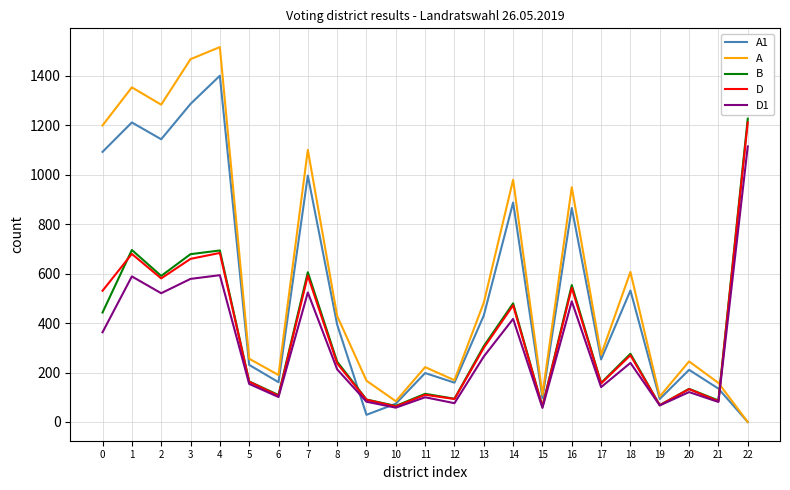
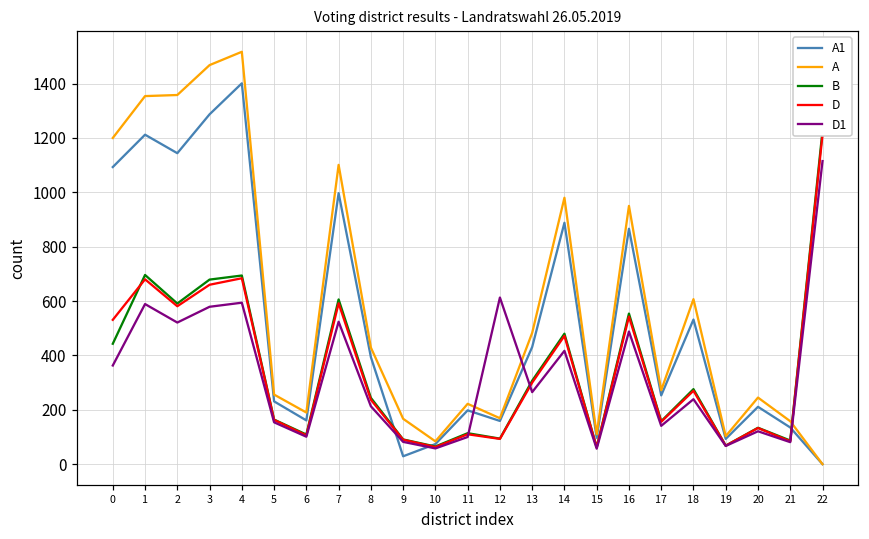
  {
    "A1": {
      "0": 1090,
      "1": 1210,
      "2": 1140,
      "3": 1290,
      "4": 1400,
      "5": 230,
      "6": 160,
      "7": 1000,
      "8": 390,
      "9": 30,
      "11": 200,
      "13": 430,
      "14": 890,
      "15": 100,
      "16": 870,
      "17": 250,
      "18": 530,
      "20": 210,
      "21": 140
    },
    "A": {
      "0": 1200,
      "1": 1350,
-     "2": 1280,
+     "2": 1360,
      "3": 1470,
      "4": 1520,
      "5": 260,
      "6": 190,
      "7": 1100,
      "8": 430,
      "9": 170,
      "11": 220,
      "13": 480,
      "14": 980,
      "15": 110,
      "16": 950,
      "17": 270,
      "18": 610,
      "20": 250,
      "21": 160
    },
    "B": {
      "0": 440,
      "1": 700,
      "3": 680,
      "7": 610,
      "16": 550,
      "22": 1230
    },
    "D": {
      "0": 530,
      "1": 680,
      "3": 660,
      "7": 590,
      "16": 540,
      "22": 1210
    },
    "D1": {
      "0": 360,
      "1": 590,
      "2": 520,
      "3": 580,
      "4": 590,
      "7": 520,
      "8": 210,
-     "12": 80,
+     "12": 610,
      "13": 270,
      "14": 420,
      "16": 490,
      "17": 140,
      "18": 240,
      "20": 120,
      "22": 1120
    }
  }
